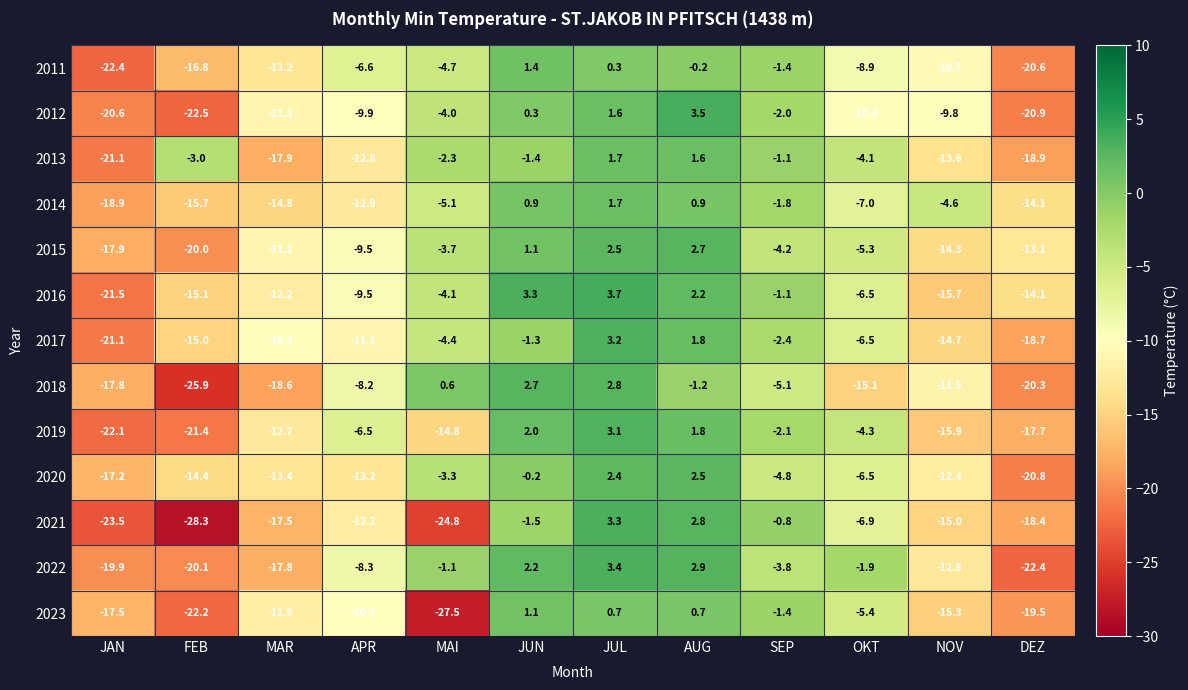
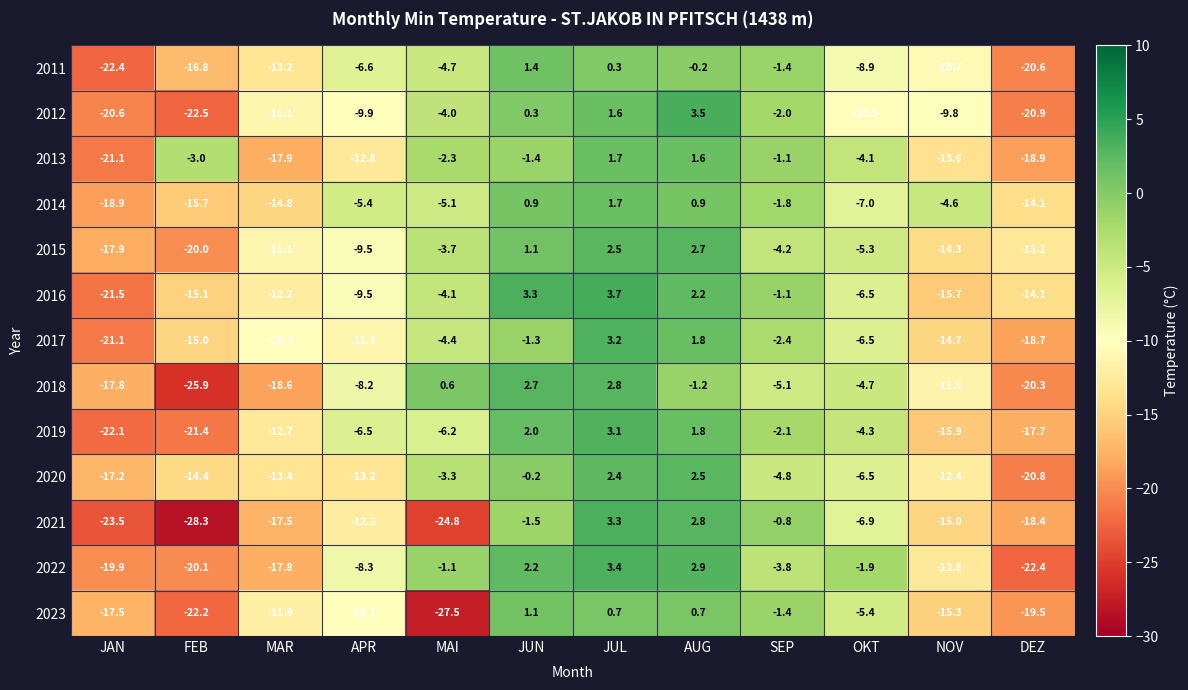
  {
    "2011": {
      "JAN": -22.4,
      "FEB": -16.8,
      "MAR": -13.2,
      "APR": -6.6,
      "MAI": -4.7,
      "JUN": 1.4,
      "JUL": 0.3,
      "AUG": -0.2,
      "SEP": -1.4,
      "OKT": -8.9,
      "NOV": -10.7,
      "DEZ": -20.6
    },
    "2012": {
      "JAN": -20.6,
      "FEB": -22.5,
      "MAR": -11.1,
      "APR": -9.9,
      "MAI": -4.0,
      "JUN": 0.3,
      "JUL": 1.6,
      "AUG": 3.5,
      "SEP": -2.0,
      "OKT": -10.3,
      "NOV": -9.8,
      "DEZ": -20.9
    },
    "2013": {
      "JAN": -21.1,
      "FEB": -3.0,
      "MAR": -17.9,
      "APR": -12.8,
      "MAI": -2.3,
      "JUN": -1.4,
      "JUL": 1.7,
      "AUG": 1.6,
      "SEP": -1.1,
      "OKT": -4.1,
      "NOV": -13.6,
      "DEZ": -18.9
    },
    "2014": {
      "JAN": -18.9,
      "FEB": -15.7,
      "MAR": -14.8,
-     "APR": -12.9,
+     "APR": -5.4,
      "MAI": -5.1,
      "JUN": 0.9,
      "JUL": 1.7,
      "AUG": 0.9,
      "SEP": -1.8,
      "OKT": -7.0,
      "NOV": -4.6,
      "DEZ": -14.1
    },
    "2015": {
      "JAN": -17.9,
      "FEB": -20.0,
      "MAR": -11.1,
      "APR": -9.5,
      "MAI": -3.7,
      "JUN": 1.1,
      "JUL": 2.5,
      "AUG": 2.7,
      "SEP": -4.2,
      "OKT": -5.3,
      "NOV": -14.3,
      "DEZ": -13.1
    },
    "2016": {
      "JAN": -21.5,
      "FEB": -15.1,
      "MAR": -12.2,
      "APR": -9.5,
      "MAI": -4.1,
      "JUN": 3.3,
      "JUL": 3.7,
      "AUG": 2.2,
      "SEP": -1.1,
      "OKT": -6.5,
      "NOV": -15.7,
      "DEZ": -14.1
    },
    "2017": {
      "JAN": -21.1,
      "FEB": -15.0,
      "MAR": -10.3,
      "APR": -11.1,
      "MAI": -4.4,
      "JUN": -1.3,
      "JUL": 3.2,
      "AUG": 1.8,
      "SEP": -2.4,
      "OKT": -6.5,
      "NOV": -14.7,
      "DEZ": -18.7
    },
    "2018": {
      "JAN": -17.8,
      "FEB": -25.9,
      "MAR": -18.6,
      "APR": -8.2,
      "MAI": 0.6,
      "JUN": 2.7,
      "JUL": 2.8,
      "AUG": -1.2,
      "SEP": -5.1,
-     "OKT": -15.1,
+     "OKT": -4.7,
      "NOV": -11.5,
      "DEZ": -20.3
    },
    "2019": {
      "JAN": -22.1,
      "FEB": -21.4,
      "MAR": -12.7,
      "APR": -6.5,
-     "MAI": -14.8,
+     "MAI": -6.2,
      "JUN": 2.0,
      "JUL": 3.1,
      "AUG": 1.8,
      "SEP": -2.1,
      "OKT": -4.3,
      "NOV": -15.9,
      "DEZ": -17.7
    },
    "2020": {
      "JAN": -17.2,
      "FEB": -14.4,
      "MAR": -13.4,
      "APR": -13.2,
      "MAI": -3.3,
      "JUN": -0.2,
      "JUL": 2.4,
      "AUG": 2.5,
      "SEP": -4.8,
      "OKT": -6.5,
      "NOV": -12.4,
      "DEZ": -20.8
    },
    "2021": {
      "JAN": -23.5,
      "FEB": -28.3,
      "MAR": -17.5,
      "APR": -12.2,
      "MAI": -24.8,
      "JUN": -1.5,
      "JUL": 3.3,
      "AUG": 2.8,
      "SEP": -0.8,
      "OKT": -6.9,
      "NOV": -15.0,
      "DEZ": -18.4
    },
    "2022": {
      "JAN": -19.9,
      "FEB": -20.1,
      "MAR": -17.8,
      "APR": -8.3,
      "MAI": -1.1,
      "JUN": 2.2,
      "JUL": 3.4,
      "AUG": 2.9,
      "SEP": -3.8,
      "OKT": -1.9,
      "NOV": -12.8,
      "DEZ": -22.4
    },
    "2023": {
      "JAN": -17.5,
      "FEB": -22.2,
      "MAR": -11.9,
      "APR": -10.1,
      "MAI": -27.5,
      "JUN": 1.1,
      "JUL": 0.7,
      "AUG": 0.7,
      "SEP": -1.4,
      "OKT": -5.4,
      "NOV": -15.3,
      "DEZ": -19.5
    }
  }
